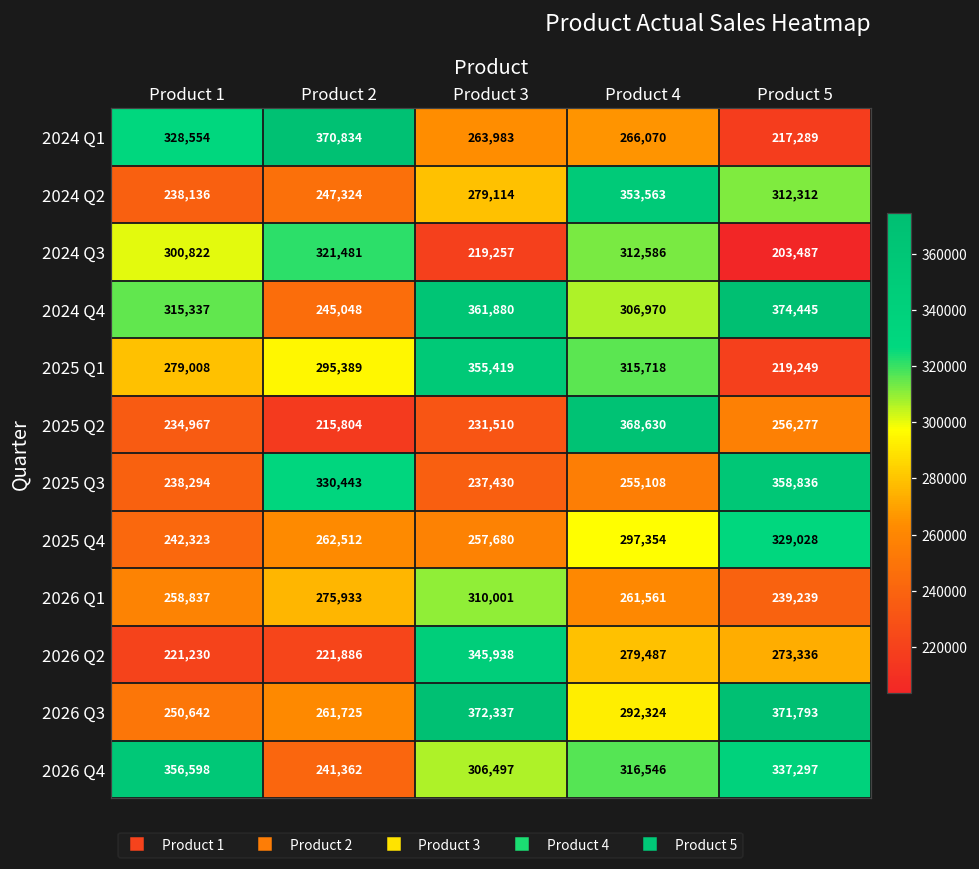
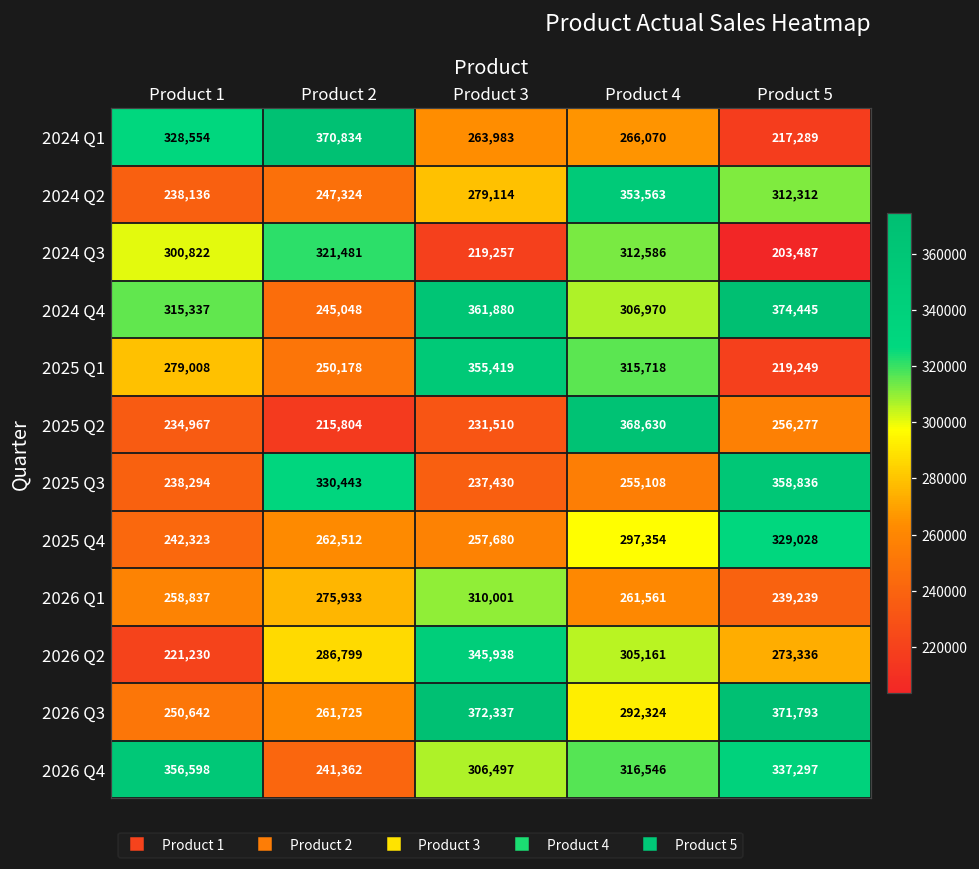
  {
    "2024 Q1": {
      "Product 1": "328,554",
      "Product 2": "370,834",
      "Product 3": "263,983",
      "Product 4": "266,070",
      "Product 5": "217,289"
    },
    "2024 Q2": {
      "Product 1": "238,136",
      "Product 2": "247,324",
      "Product 3": "279,114",
      "Product 4": "353,563",
      "Product 5": "312,312"
    },
    "2024 Q3": {
      "Product 1": "300,822",
      "Product 2": "321,481",
      "Product 3": "219,257",
      "Product 4": "312,586",
      "Product 5": "203,487"
    },
    "2024 Q4": {
      "Product 1": "315,337",
      "Product 2": "245,048",
      "Product 3": "361,880",
      "Product 4": "306,970",
      "Product 5": "374,445"
    },
    "2025 Q1": {
      "Product 1": "279,008",
-     "Product 2": "295,389",
+     "Product 2": "250,178",
      "Product 3": "355,419",
      "Product 4": "315,718",
      "Product 5": "219,249"
    },
    "2025 Q2": {
      "Product 1": "234,967",
      "Product 2": "215,804",
      "Product 3": "231,510",
      "Product 4": "368,630",
      "Product 5": "256,277"
    },
    "2025 Q3": {
      "Product 1": "238,294",
      "Product 2": "330,443",
      "Product 3": "237,430",
      "Product 4": "255,108",
      "Product 5": "358,836"
    },
    "2025 Q4": {
      "Product 1": "242,323",
      "Product 2": "262,512",
      "Product 3": "257,680",
      "Product 4": "297,354",
      "Product 5": "329,028"
    },
    "2026 Q1": {
      "Product 1": "258,837",
      "Product 2": "275,933",
      "Product 3": "310,001",
      "Product 4": "261,561",
      "Product 5": "239,239"
    },
    "2026 Q2": {
      "Product 1": "221,230",
-     "Product 2": "221,886",
+     "Product 2": "286,799",
      "Product 3": "345,938",
-     "Product 4": "279,487",
+     "Product 4": "305,161",
      "Product 5": "273,336"
    },
    "2026 Q3": {
      "Product 1": "250,642",
      "Product 2": "261,725",
      "Product 3": "372,337",
      "Product 4": "292,324",
      "Product 5": "371,793"
    },
    "2026 Q4": {
      "Product 1": "356,598",
      "Product 2": "241,362",
      "Product 3": "306,497",
      "Product 4": "316,546",
      "Product 5": "337,297"
    }
  }
